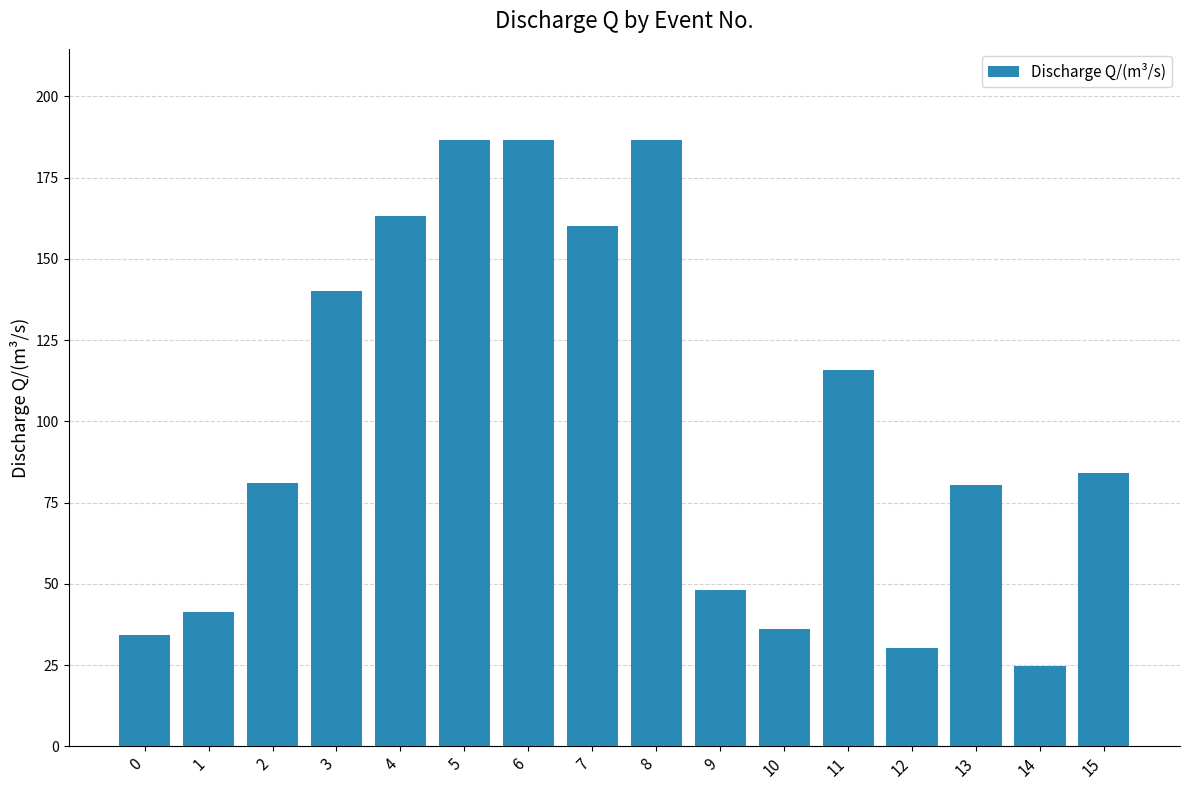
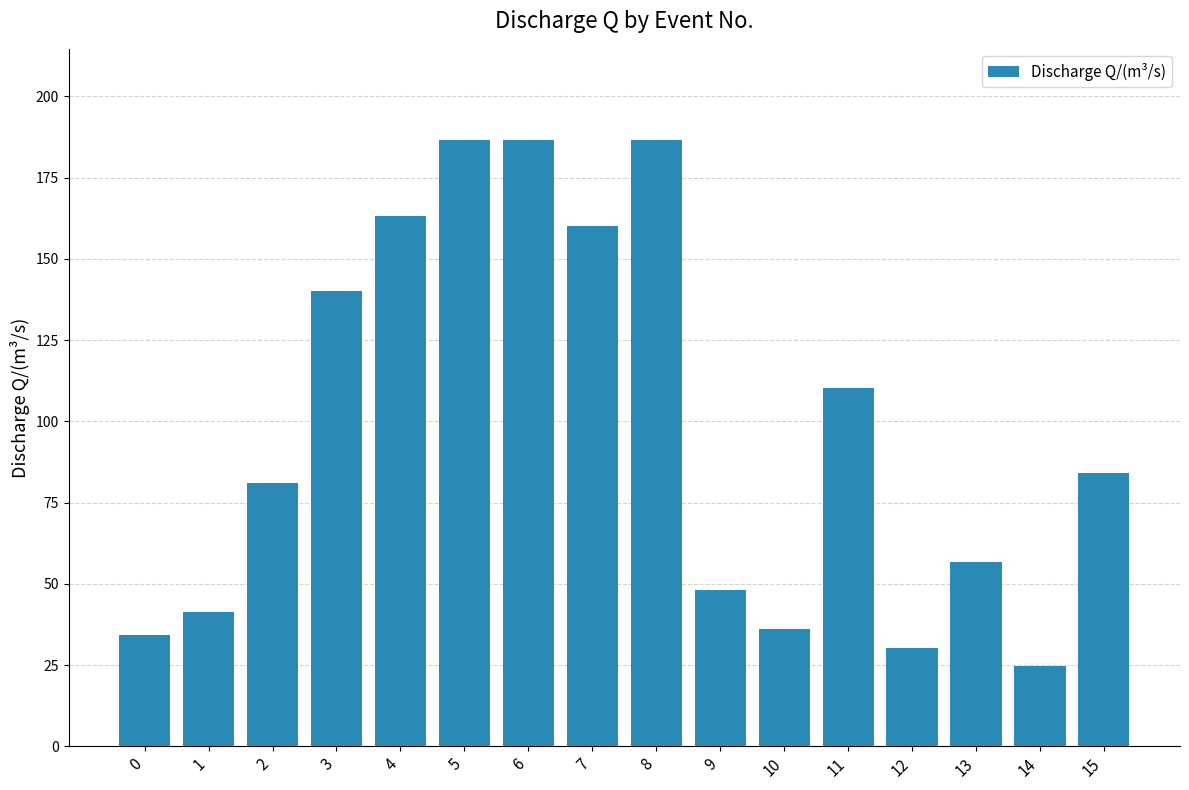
  {
    "0": 34,
    "1": 41,
    "2": 81,
    "3": 140,
    "4": 163,
    "5": 187,
    "6": 187,
    "7": 160,
    "8": 187,
    "9": 48,
    "10": 36,
-   "11": 116,
+   "11": 110,
    "12": 30,
-   "13": 80,
+   "13": 57,
    "14": 25,
    "15": 84
  }
